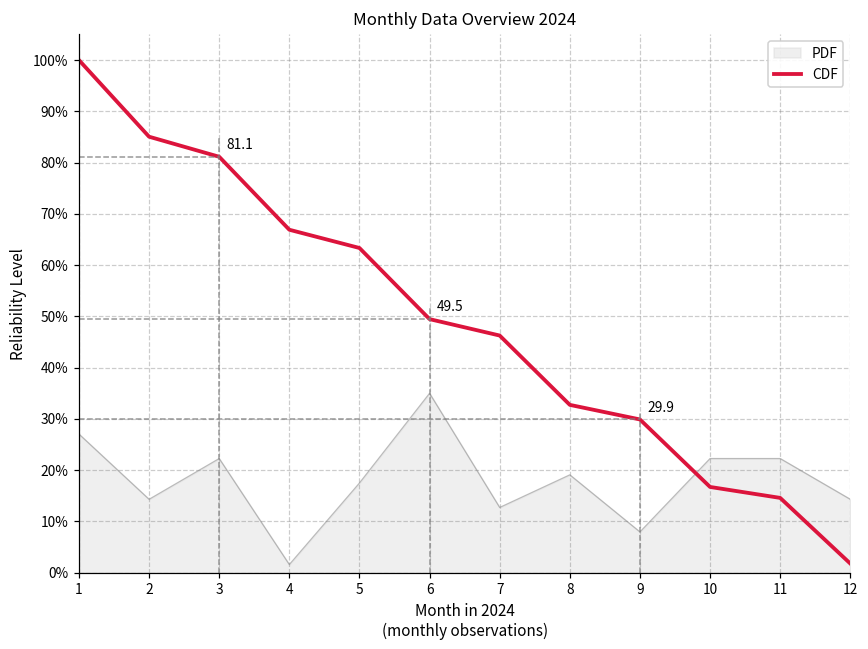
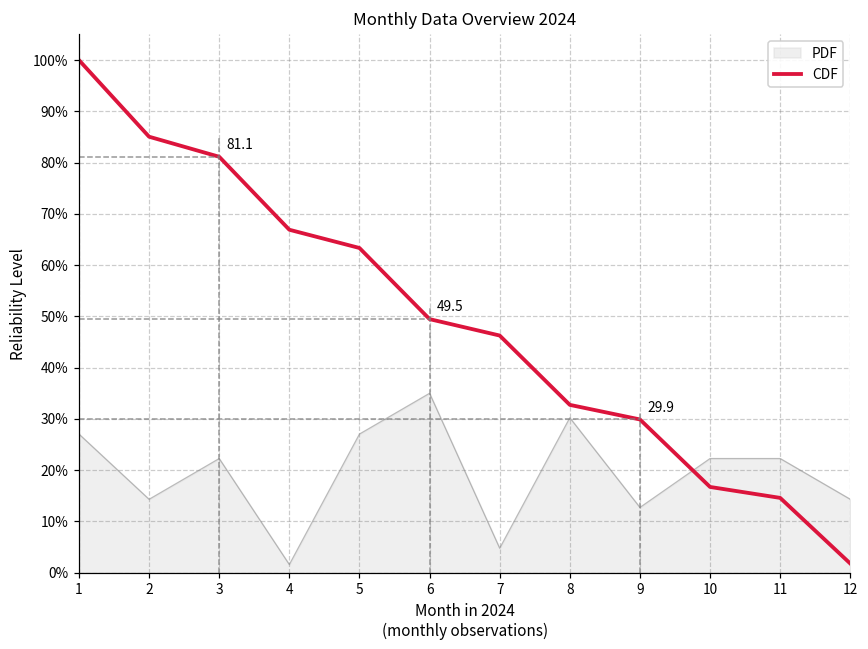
  {
    "PDF": {
      "1": "27%",
      "2": "14%",
      "3": "22%",
      "4": "2%",
-     "5": "18%",
+     "5": "27%",
      "6": "35%",
-     "7": "13%",
-     "8": "19%",
-     "9": "8%",
+     "7": "5%",
+     "8": "30%",
+     "9": "13%",
      "10": "22%",
      "11": "22%",
      "12": "14%"
    },
    "CDF": {
      "3": "81.1",
      "6": "49.5",
      "9": "29.9"
    }
  }
